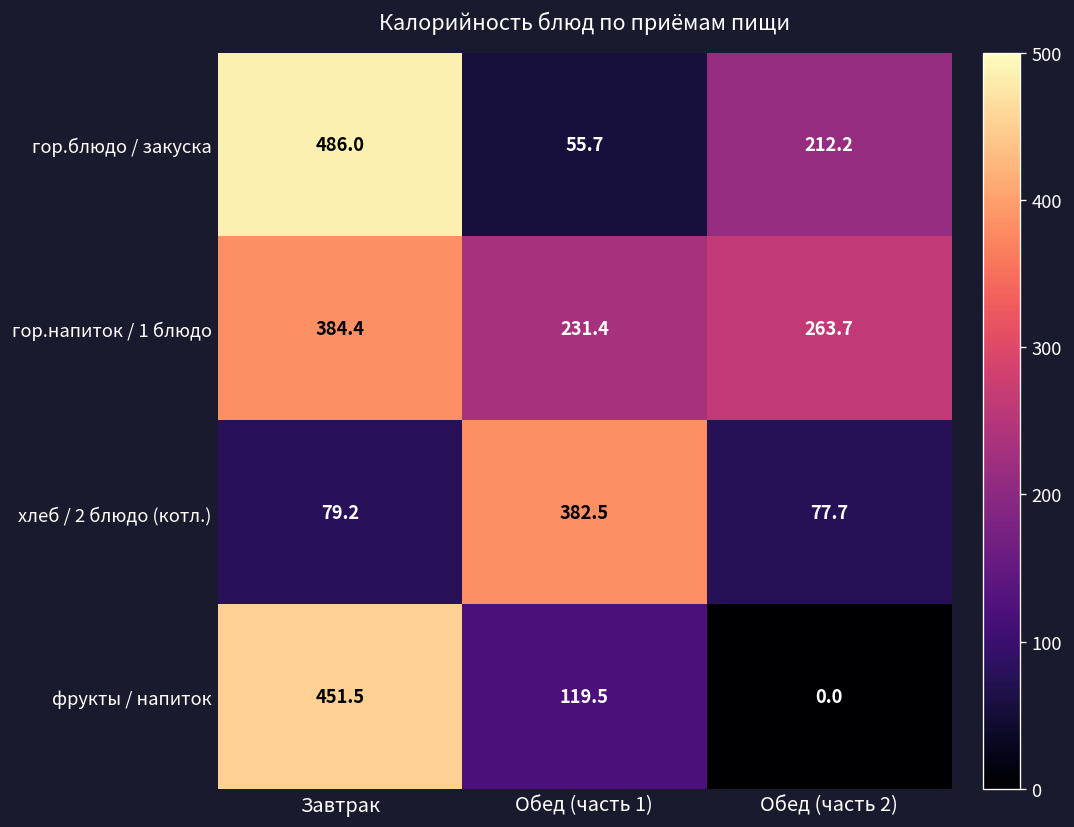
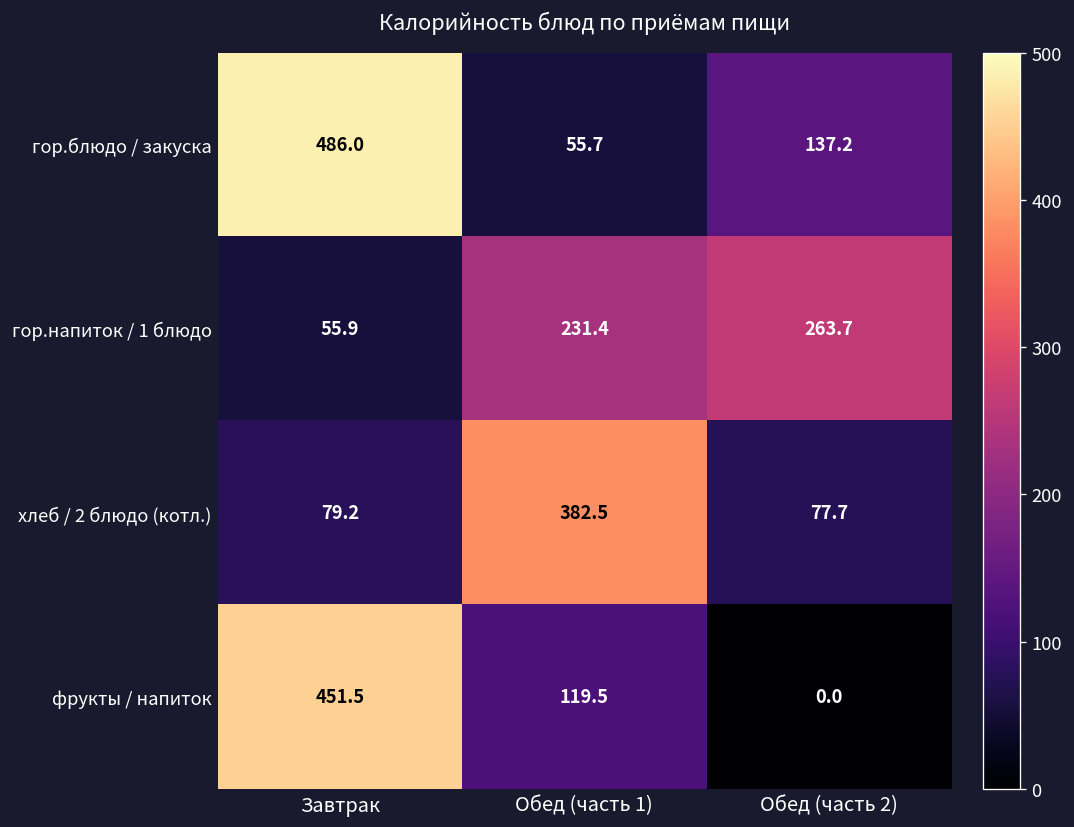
  {
    "гор.блюдо / закуска": {
      "Завтрак": 486.0,
      "Обед (часть 1)": 55.7,
-     "Обед (часть 2)": 212.2
+     "Обед (часть 2)": 137.2
    },
    "гор.напиток / 1 блюдо": {
-     "Завтрак": 384.4,
+     "Завтрак": 55.9,
      "Обед (часть 1)": 231.4,
      "Обед (часть 2)": 263.7
    },
    "хлеб / 2 блюдо (котл.)": {
      "Завтрак": 79.2,
      "Обед (часть 1)": 382.5,
      "Обед (часть 2)": 77.7
    },
    "фрукты / напиток": {
      "Завтрак": 451.5,
      "Обед (часть 1)": 119.5,
      "Обед (часть 2)": 0.0
    }
  }
